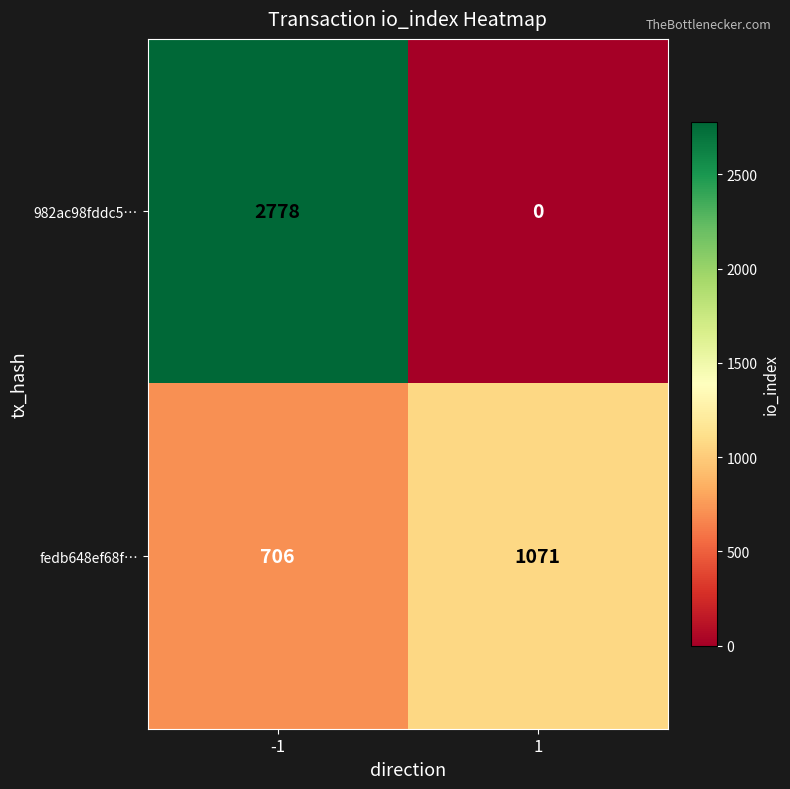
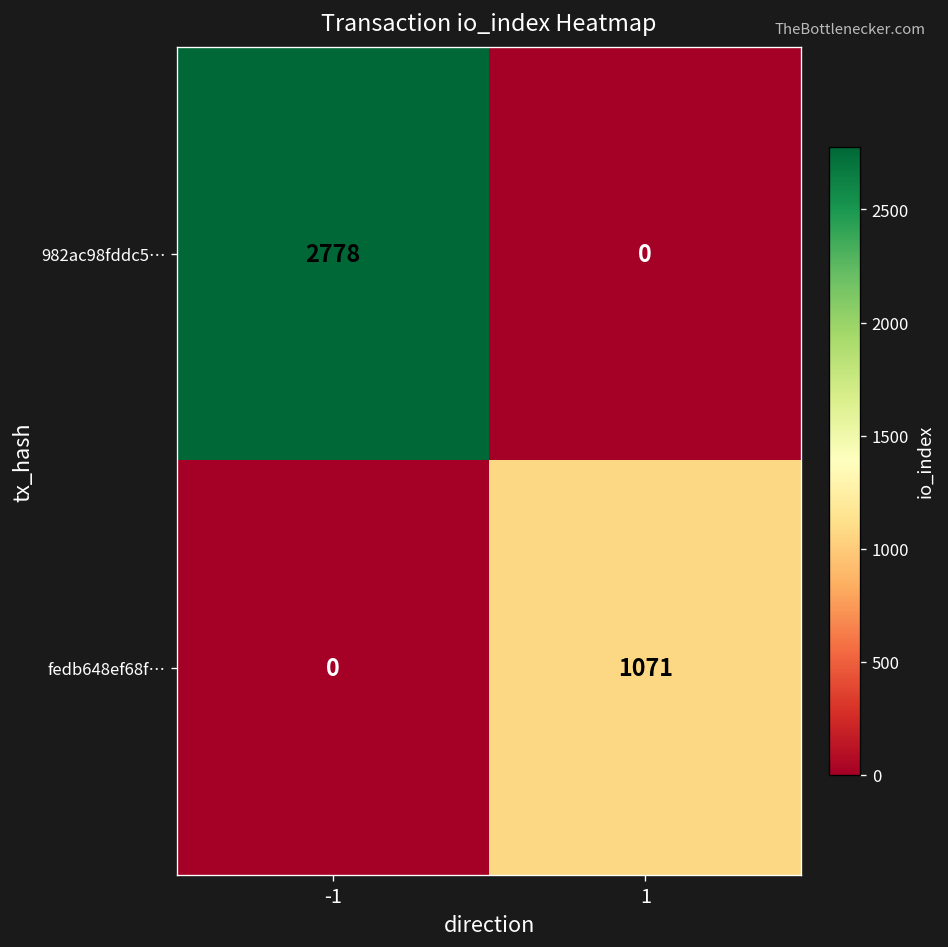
  {
    "982ac98fddc5…": {
      "-1": 2778,
      "1": 0
    },
    "fedb648ef68f…": {
-     "-1": 706,
+     "-1": 0,
      "1": 1071
    }
  }
